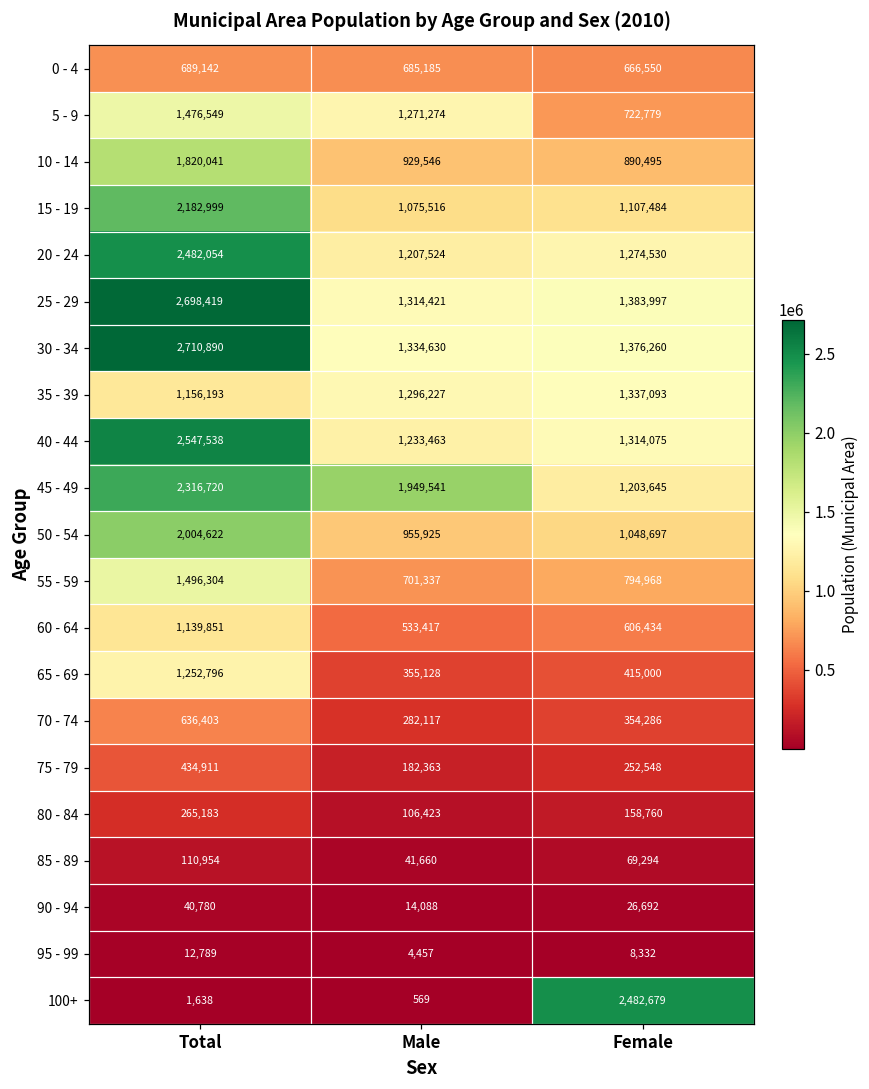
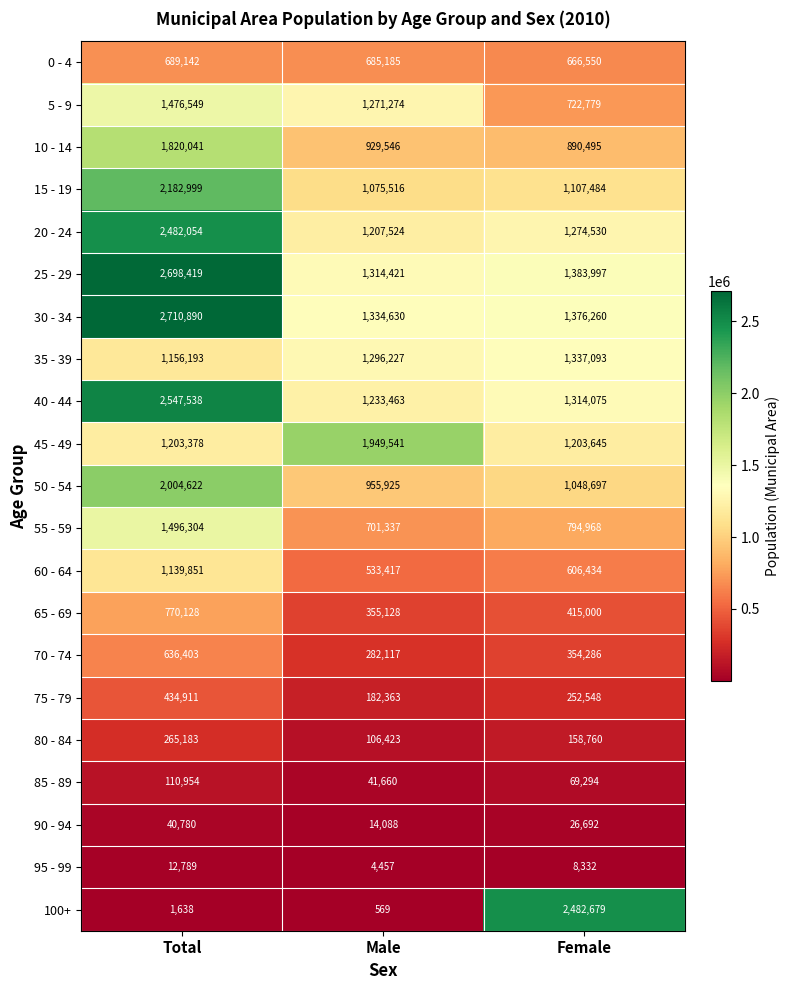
  {
    "0 - 4": {
      "Total": "689,142",
      "Male": "685,185",
      "Female": "666,550"
    },
    "5 - 9": {
      "Total": "1,476,549",
      "Male": "1,271,274",
      "Female": "722,779"
    },
    "10 - 14": {
      "Total": "1,820,041",
      "Male": "929,546",
      "Female": "890,495"
    },
    "15 - 19": {
      "Total": "2,182,999",
      "Male": "1,075,516",
      "Female": "1,107,484"
    },
    "20 - 24": {
      "Total": "2,482,054",
      "Male": "1,207,524",
      "Female": "1,274,530"
    },
    "25 - 29": {
      "Total": "2,698,419",
      "Male": "1,314,421",
      "Female": "1,383,997"
    },
    "30 - 34": {
      "Total": "2,710,890",
      "Male": "1,334,630",
      "Female": "1,376,260"
    },
    "35 - 39": {
      "Total": "1,156,193",
      "Male": "1,296,227",
      "Female": "1,337,093"
    },
    "40 - 44": {
      "Total": "2,547,538",
      "Male": "1,233,463",
      "Female": "1,314,075"
    },
    "45 - 49": {
-     "Total": "2,316,720",
+     "Total": "1,203,378",
      "Male": "1,949,541",
      "Female": "1,203,645"
    },
    "50 - 54": {
      "Total": "2,004,622",
      "Male": "955,925",
      "Female": "1,048,697"
    },
    "55 - 59": {
      "Total": "1,496,304",
      "Male": "701,337",
      "Female": "794,968"
    },
    "60 - 64": {
      "Total": "1,139,851",
      "Male": "533,417",
      "Female": "606,434"
    },
    "65 - 69": {
-     "Total": "1,252,796",
+     "Total": "770,128",
      "Male": "355,128",
      "Female": "415,000"
    },
    "70 - 74": {
      "Total": "636,403",
      "Male": "282,117",
      "Female": "354,286"
    },
    "75 - 79": {
      "Total": "434,911",
      "Male": "182,363",
      "Female": "252,548"
    },
    "80 - 84": {
      "Total": "265,183",
      "Male": "106,423",
      "Female": "158,760"
    },
    "85 - 89": {
      "Total": "110,954",
      "Male": "41,660",
      "Female": "69,294"
    },
    "90 - 94": {
      "Total": "40,780",
      "Male": "14,088",
      "Female": "26,692"
    },
    "95 - 99": {
      "Total": "12,789",
      "Male": "4,457",
      "Female": "8,332"
    },
    "100+": {
      "Total": "1,638",
      "Male": "569",
      "Female": "2,482,679"
    }
  }
